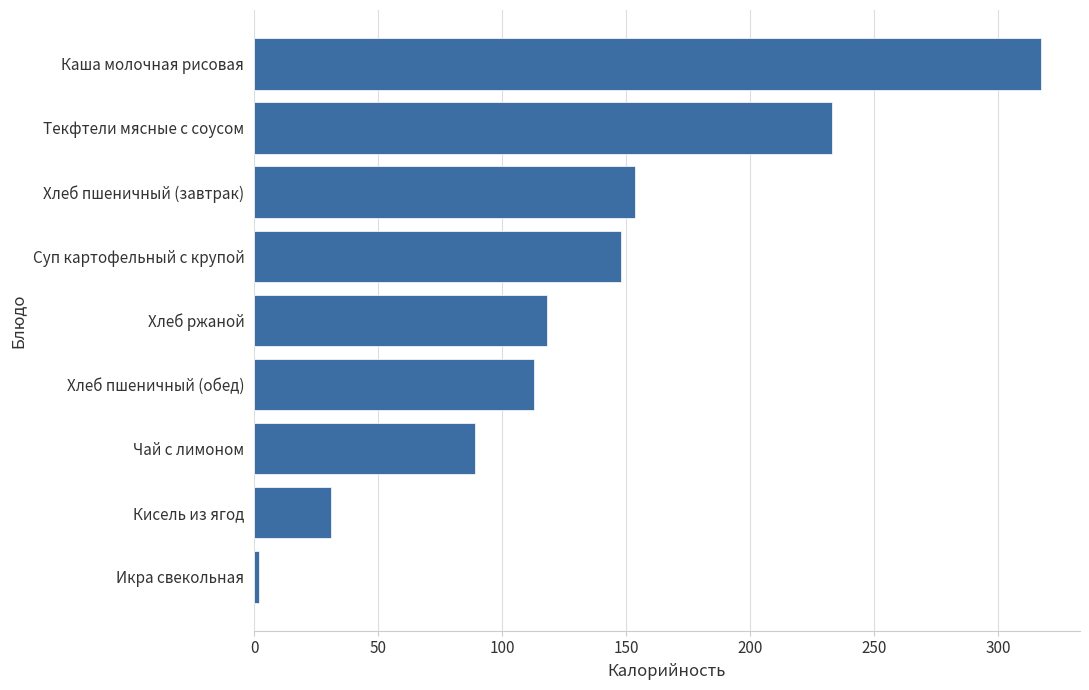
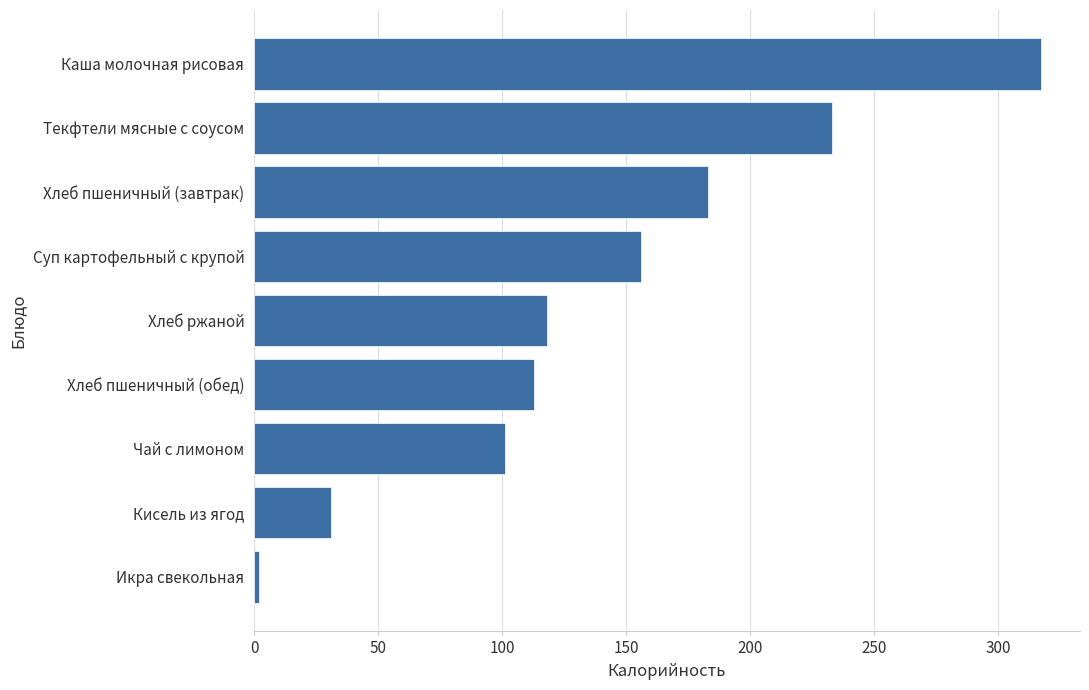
  {
    "Каша молочная рисовая": 317,
    "Текфтели мясные с соусом": 233,
-   "Хлеб пшеничный (завтрак)": 153,
-   "Суп картофельный с крупой": 148,
+   "Хлеб пшеничный (завтрак)": 183,
+   "Суп картофельный с крупой": 156,
    "Хлеб ржаной": 118,
    "Хлеб пшеничный (обед)": 113,
-   "Чай с лимоном": 89,
+   "Чай с лимоном": 101,
    "Кисель из ягод": 31,
    "Икра свекольная": 2
  }
